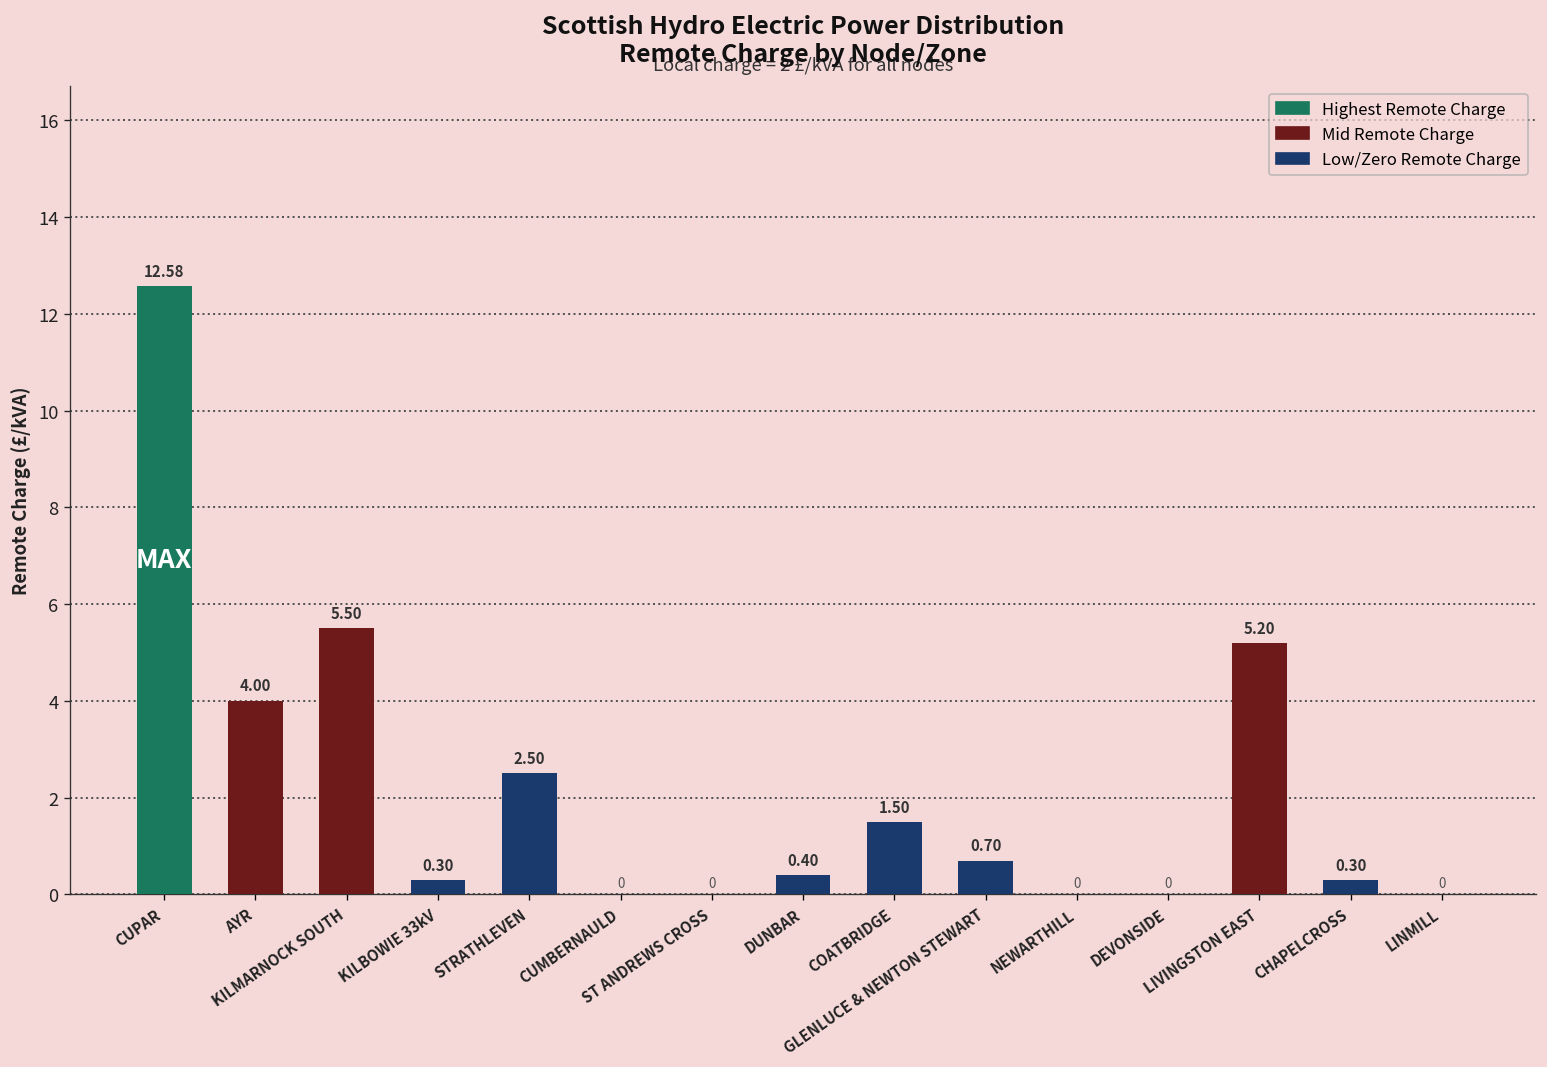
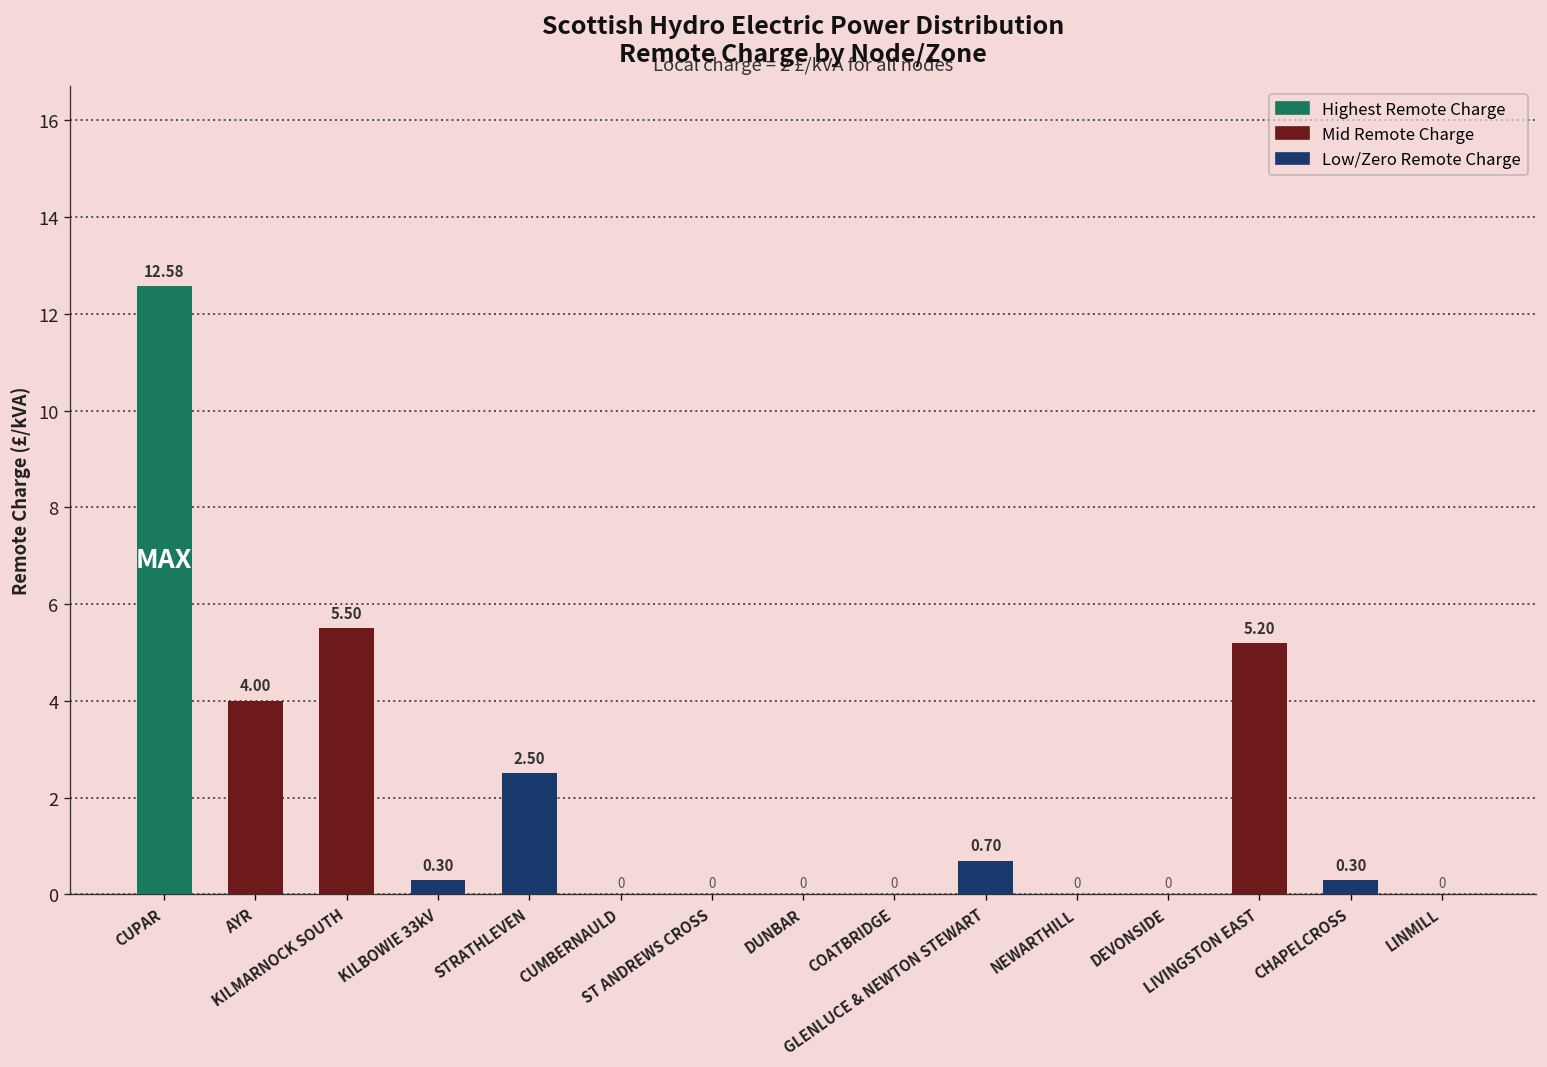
  {
    "CUPAR": 12.58,
    "AYR": 4.00,
    "KILMARNOCK SOUTH": 5.50,
    "KILBOWIE 33kV": 0.30,
    "STRATHLEVEN": 2.50,
    "CUMBERNAULD": 0,
    "ST ANDREWS CROSS": 0,
-   "DUNBAR": 0.40,
-   "COATBRIDGE": 1.50,
+   "DUNBAR": 0,
+   "COATBRIDGE": 0,
    "GLENLUCE & NEWTON STEWART": 0.70,
    "NEWARTHILL": 0,
    "DEVONSIDE": 0,
    "LIVINGSTON EAST": 5.20,
    "CHAPELCROSS": 0.30,
    "LINMILL": 0
  }
